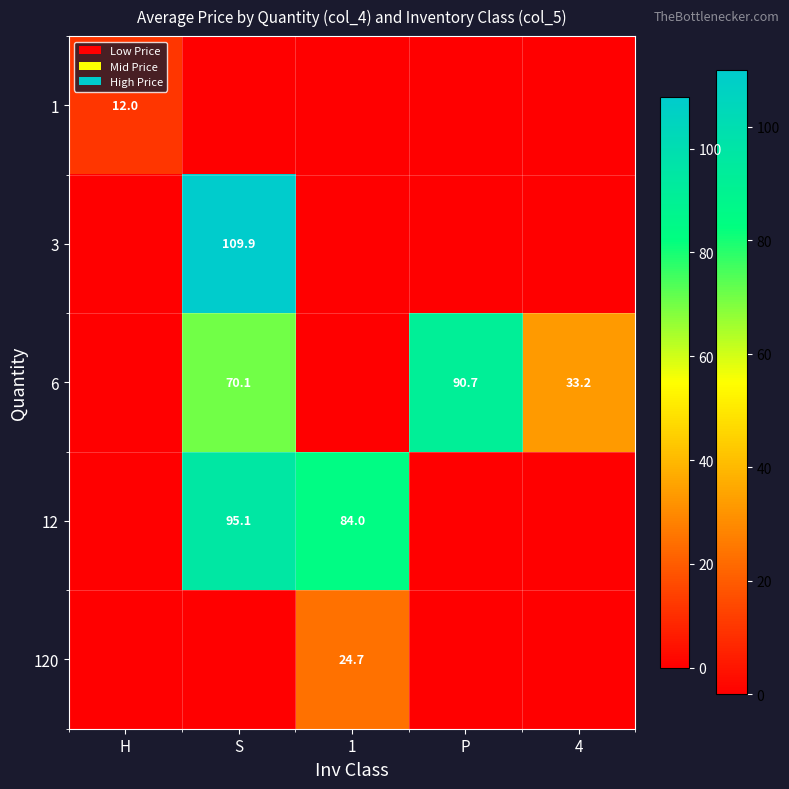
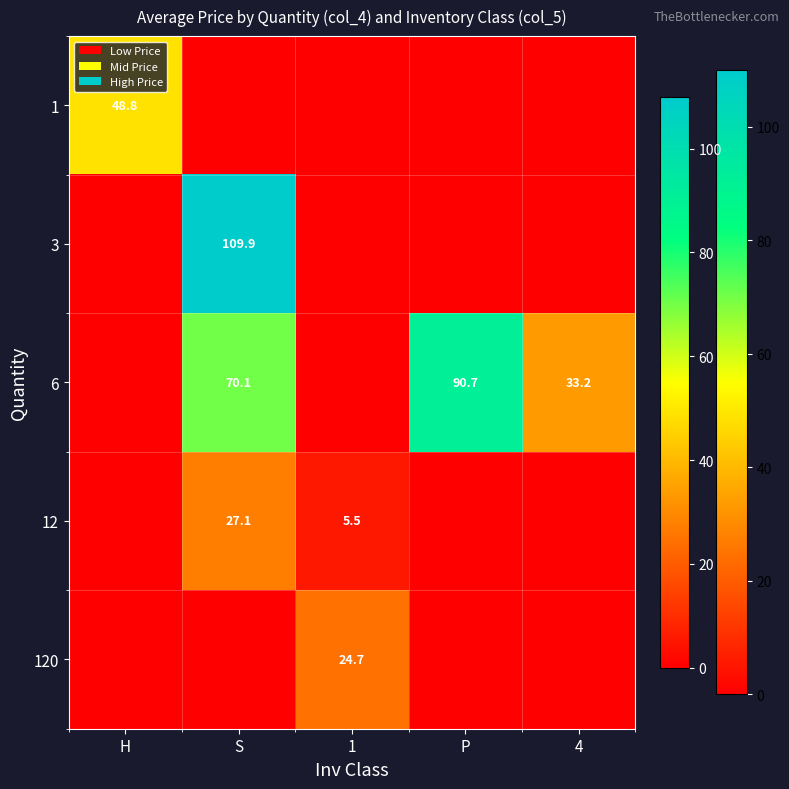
  {
    "1": {
-     "H": 12.0
+     "H": 48.8
    },
    "3": {
      "S": 109.9
    },
    "6": {
      "S": 70.1,
      "P": 90.7,
      "4": 33.2
    },
    "12": {
-     "S": 95.1,
-     "1": 84.0
+     "S": 27.1,
+     "1": 5.5
    },
    "120": {
      "1": 24.7
    }
  }
